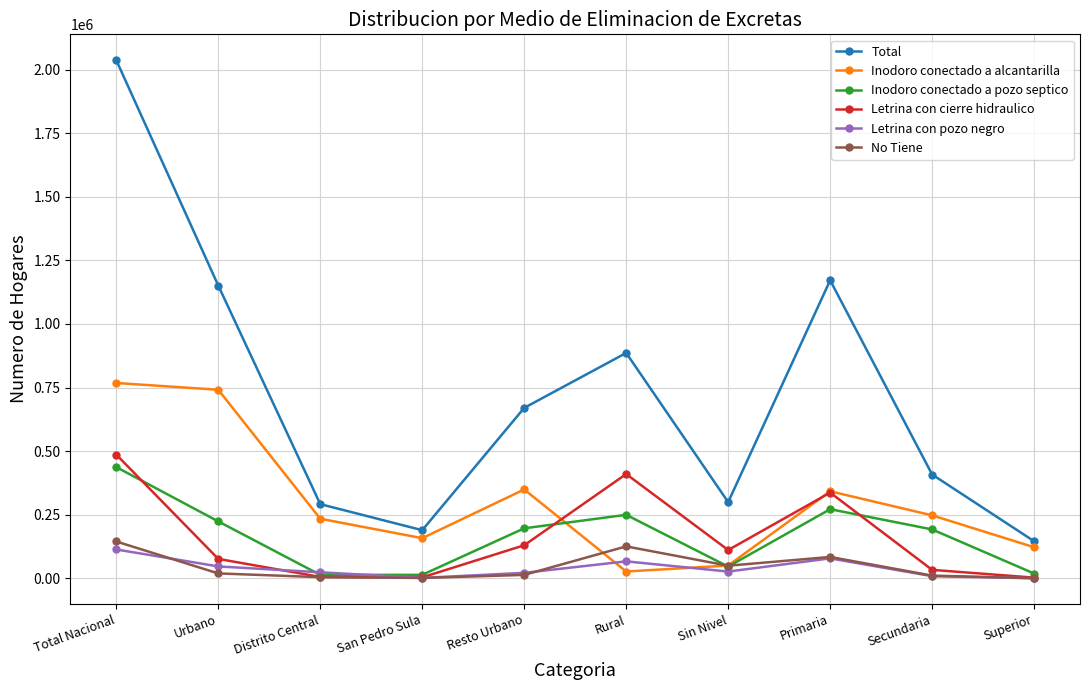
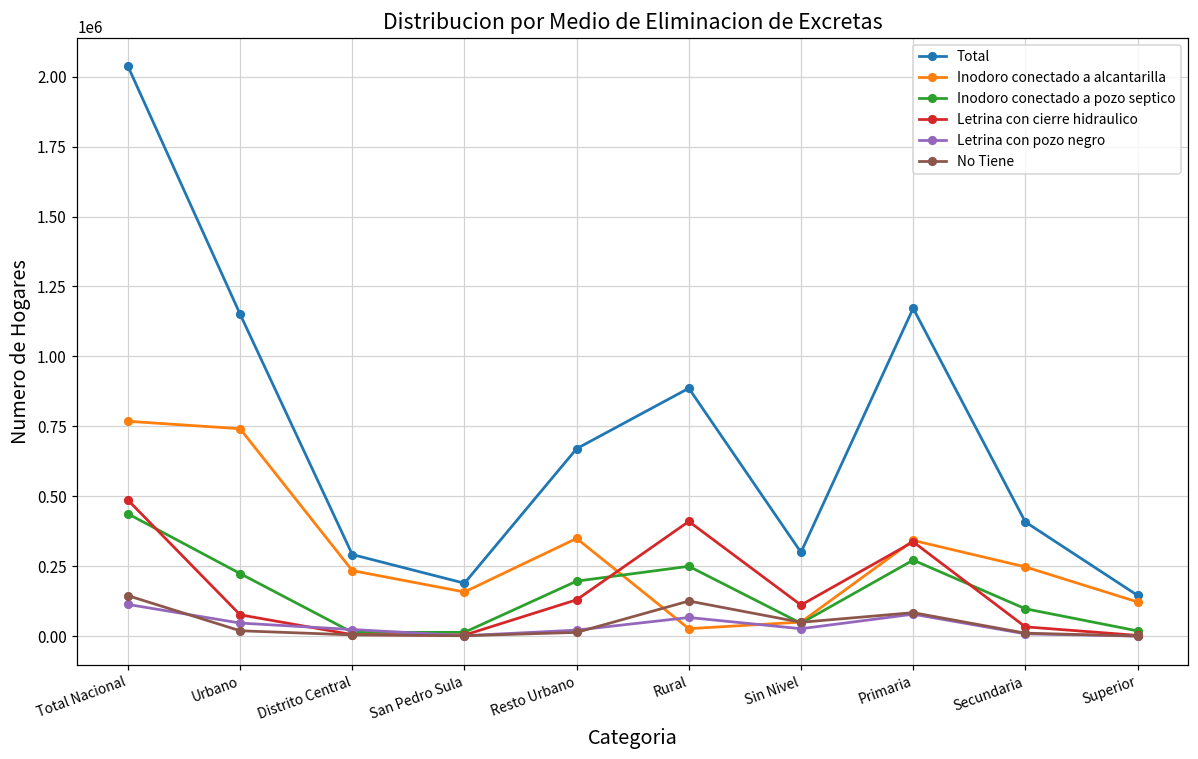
  {
    "Total": {
      "Total Nacional": 2040000,
      "Urbano": 1150000,
      "Distrito Central": 290000,
      "San Pedro Sula": 190000,
      "Resto Urbano": 670000,
      "Rural": 890000,
      "Sin Nivel": 300000,
      "Primaria": 1170000,
      "Secundaria": 410000,
      "Superior": 150000
    },
    "Inodoro conectado a alcantarilla": {
      "Total Nacional": 770000,
      "Urbano": 740000,
      "Distrito Central": 230000,
      "San Pedro Sula": 160000,
      "Resto Urbano": 350000,
      "Rural": 30000,
      "Secundaria": 250000,
      "Superior": 120000
    },
    "Inodoro conectado a pozo septico": {
      "Total Nacional": 440000,
      "Urbano": 220000,
      "San Pedro Sula": 10000,
      "Resto Urbano": 200000,
      "Rural": 250000,
      "Primaria": 270000,
-     "Secundaria": 190000,
+     "Secundaria": 100000,
      "Superior": 20000
    },
    "Letrina con cierre hidraulico": {
      "Total Nacional": 490000,
      "Urbano": 80000,
      "Resto Urbano": 130000,
      "Rural": 410000,
      "Sin Nivel": 110000,
      "Secundaria": 30000
    },
    "Letrina con pozo negro": {
      "Total Nacional": 110000,
      "Urbano": 50000,
      "Distrito Central": 20000,
      "Rural": 70000,
      "Sin Nivel": 30000
    },
    "No Tiene": {
      "Total Nacional": 140000,
      "Urbano": 20000,
      "Rural": 130000
    }
  }
